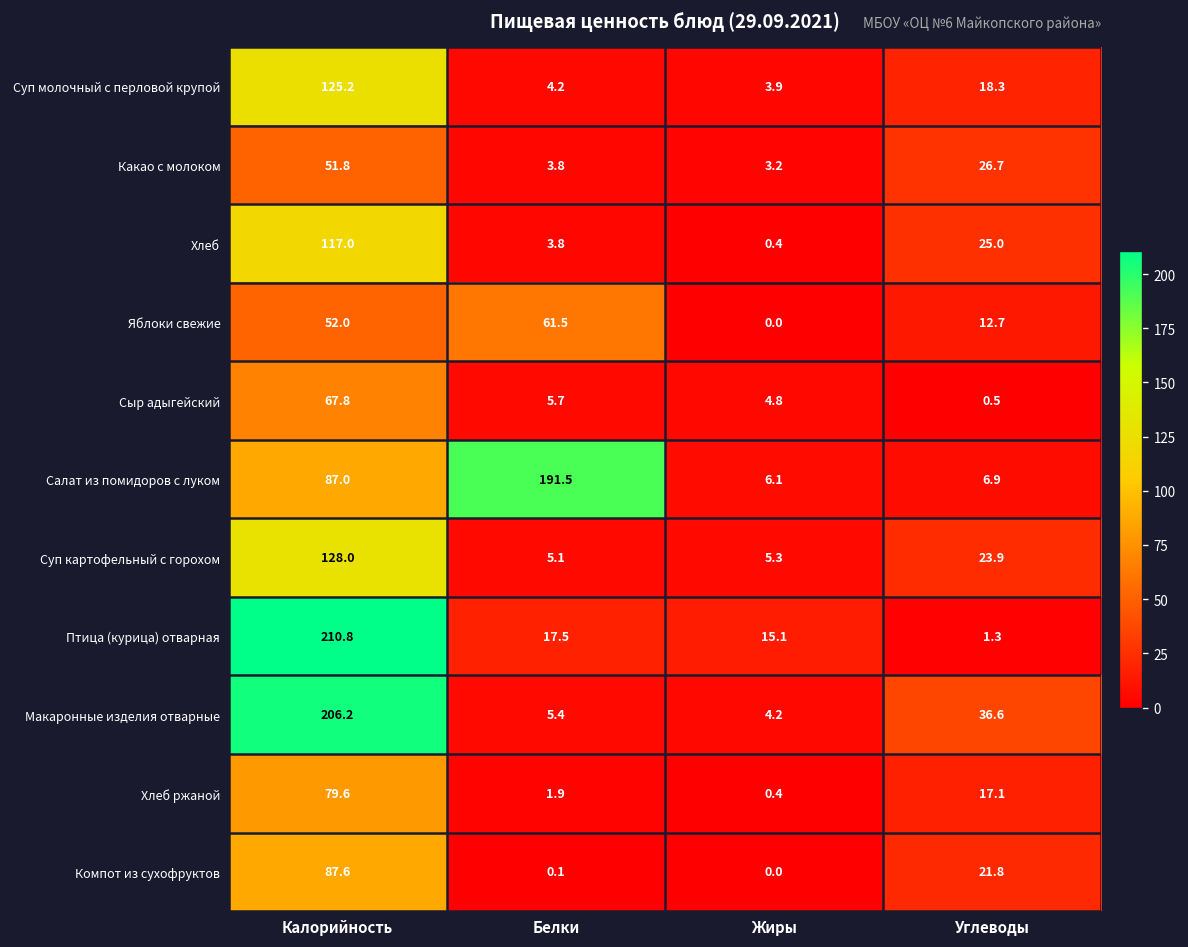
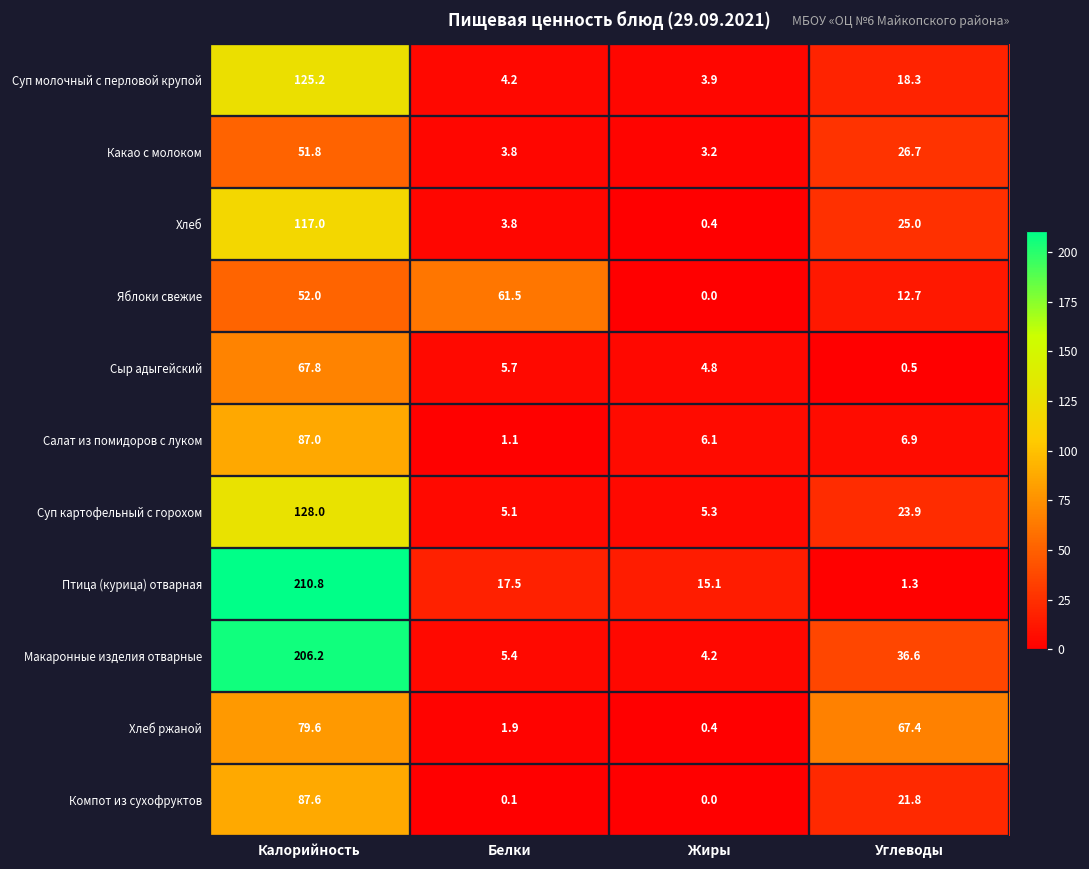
  {
    "Суп молочный с перловой крупой": {
      "Калорийность": 125.2,
      "Белки": 4.2,
      "Жиры": 3.9,
      "Углеводы": 18.3
    },
    "Какао с молоком": {
      "Калорийность": 51.8,
      "Белки": 3.8,
      "Жиры": 3.2,
      "Углеводы": 26.7
    },
    "Хлеб": {
      "Калорийность": 117.0,
      "Белки": 3.8,
      "Жиры": 0.4,
      "Углеводы": 25.0
    },
    "Яблоки свежие": {
      "Калорийность": 52.0,
      "Белки": 61.5,
      "Жиры": 0.0,
      "Углеводы": 12.7
    },
    "Сыр адыгейский": {
      "Калорийность": 67.8,
      "Белки": 5.7,
      "Жиры": 4.8,
      "Углеводы": 0.5
    },
    "Салат из помидоров с луком": {
      "Калорийность": 87.0,
-     "Белки": 191.5,
+     "Белки": 1.1,
      "Жиры": 6.1,
      "Углеводы": 6.9
    },
    "Суп картофельный с горохом": {
      "Калорийность": 128.0,
      "Белки": 5.1,
      "Жиры": 5.3,
      "Углеводы": 23.9
    },
    "Птица (курица) отварная": {
      "Калорийность": 210.8,
      "Белки": 17.5,
      "Жиры": 15.1,
      "Углеводы": 1.3
    },
    "Макаронные изделия отварные": {
      "Калорийность": 206.2,
      "Белки": 5.4,
      "Жиры": 4.2,
      "Углеводы": 36.6
    },
    "Хлеб ржаной": {
      "Калорийность": 79.6,
      "Белки": 1.9,
      "Жиры": 0.4,
-     "Углеводы": 17.1
+     "Углеводы": 67.4
    },
    "Компот из сухофруктов": {
      "Калорийность": 87.6,
      "Белки": 0.1,
      "Жиры": 0.0,
      "Углеводы": 21.8
    }
  }
